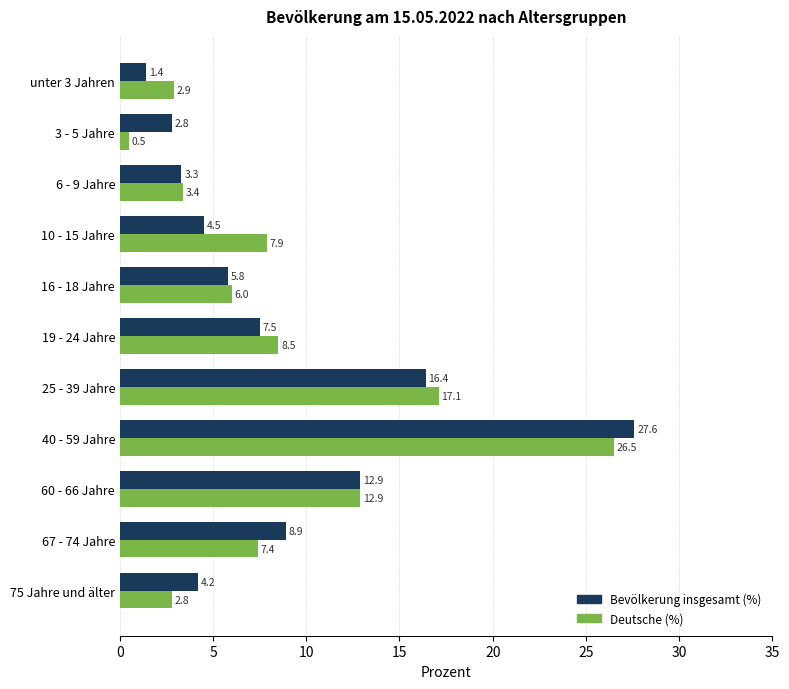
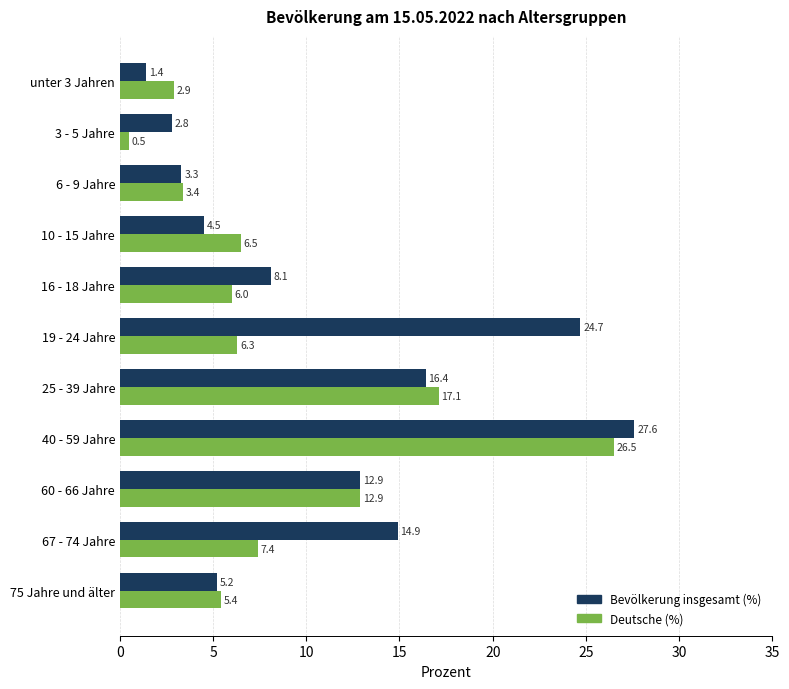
  {
    "Bevölkerung insgesamt (%)": {
      "unter 3 Jahren": 1.4,
      "3 - 5 Jahre": 2.8,
      "6 - 9 Jahre": 3.3,
      "10 - 15 Jahre": 4.5,
-     "16 - 18 Jahre": 5.8,
-     "19 - 24 Jahre": 7.5,
+     "16 - 18 Jahre": 8.1,
+     "19 - 24 Jahre": 24.7,
      "25 - 39 Jahre": 16.4,
      "40 - 59 Jahre": 27.6,
      "60 - 66 Jahre": 12.9,
-     "67 - 74 Jahre": 8.9,
-     "75 Jahre und älter": 4.2
+     "67 - 74 Jahre": 14.9,
+     "75 Jahre und älter": 5.2
    },
    "Deutsche (%)": {
      "unter 3 Jahren": 2.9,
      "3 - 5 Jahre": 0.5,
      "6 - 9 Jahre": 3.4,
-     "10 - 15 Jahre": 7.9,
+     "10 - 15 Jahre": 6.5,
      "16 - 18 Jahre": 6.0,
-     "19 - 24 Jahre": 8.5,
+     "19 - 24 Jahre": 6.3,
      "25 - 39 Jahre": 17.1,
      "40 - 59 Jahre": 26.5,
      "60 - 66 Jahre": 12.9,
      "67 - 74 Jahre": 7.4,
-     "75 Jahre und älter": 2.8
+     "75 Jahre und älter": 5.4
    }
  }
